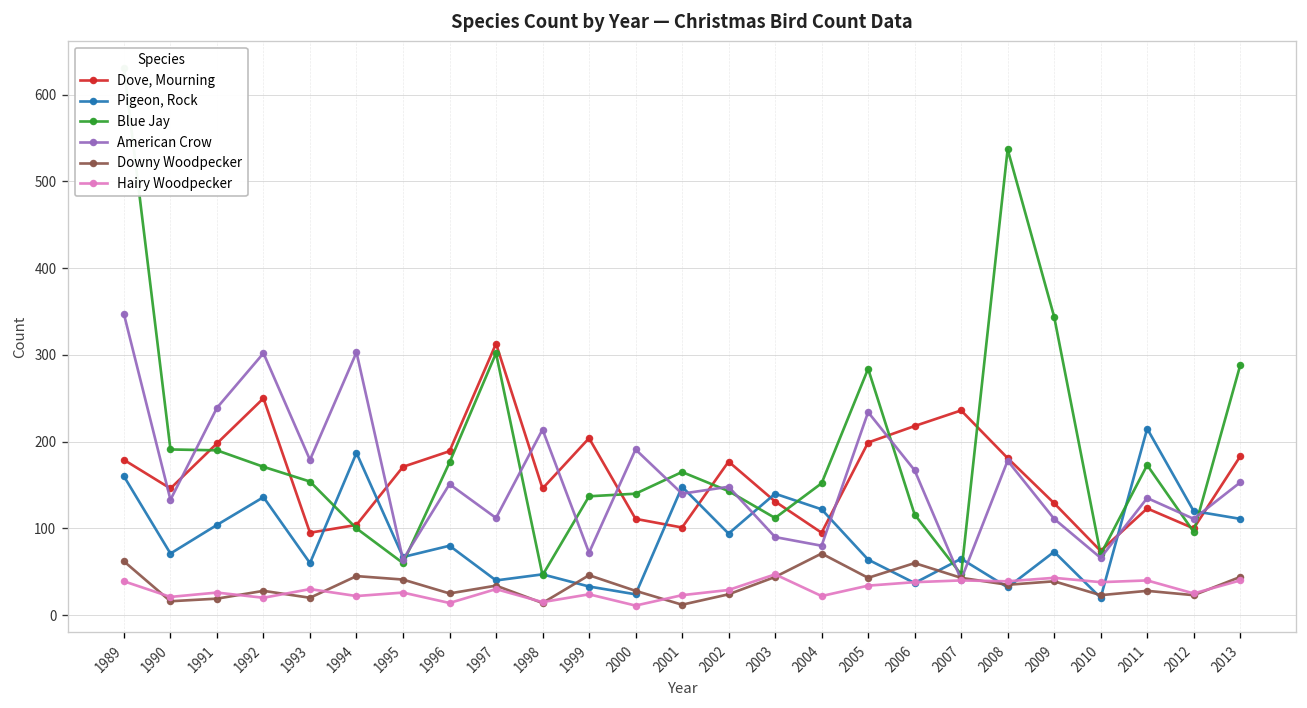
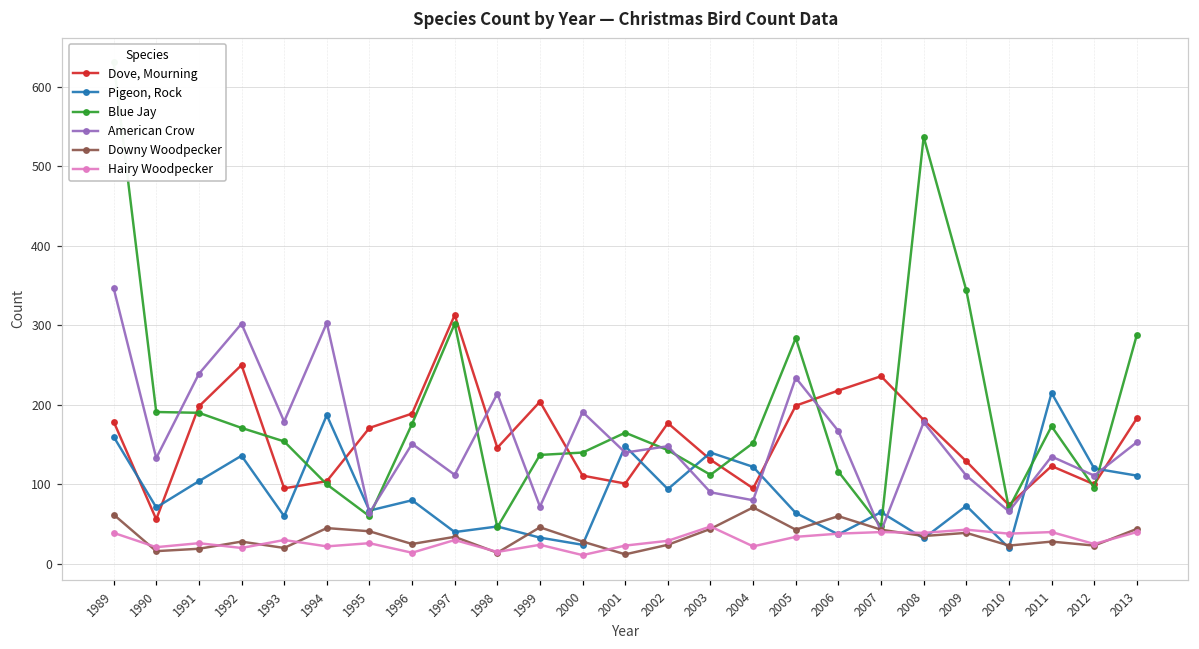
  {
    "Dove, Mourning": {
      "1989": 180,
-     "1990": 150,
+     "1990": 60,
      "1991": 200,
      "1992": 250,
      "1993": 100,
      "1994": 100,
      "1995": 170,
      "1996": 190,
      "1997": 310,
      "1998": 150,
      "1999": 200,
      "2000": 110,
      "2001": 100,
      "2002": 180,
      "2003": 130,
      "2004": 100,
      "2005": 200,
      "2006": 220,
      "2007": 240,
      "2009": 130,
      "2010": 70,
      "2011": 120,
      "2012": 100,
      "2013": 180
    },
    "Pigeon, Rock": {
      "1989": 160,
      "1990": 70,
      "1991": 100,
      "1992": 140,
      "1993": 60,
      "1994": 190,
      "1996": 80,
      "1997": 40,
      "1999": 30,
      "2000": 20,
      "2001": 150,
      "2002": 90,
      "2003": 140,
      "2004": 120,
      "2005": 60,
      "2007": 70,
      "2009": 70,
      "2011": 220,
      "2012": 120,
      "2013": 110
    },
    "Blue Jay": {
      "1990": 190,
      "1991": 190,
      "1992": 170,
      "1993": 150,
      "1994": 100,
      "1995": 60,
      "1996": 180,
      "1997": 300,
      "1999": 140,
      "2000": 140,
      "2001": 170,
      "2002": 140,
      "2003": 110,
      "2004": 150,
      "2005": 280,
      "2006": 120,
      "2007": 50,
      "2008": 540,
      "2009": 340,
      "2010": 70,
      "2011": 170,
      "2012": 100,
      "2013": 290
    },
    "American Crow": {
      "1989": 350,
      "1990": 130,
      "1991": 240,
      "1992": 300,
      "1993": 180,
      "1994": 300,
      "1996": 150,
      "1997": 110,
      "1998": 210,
      "1999": 70,
      "2000": 190,
      "2001": 140,
      "2002": 150,
      "2003": 90,
      "2004": 80,
      "2005": 230,
      "2006": 170,
      "2009": 110,
      "2010": 70,
      "2011": 140,
      "2012": 110,
      "2013": 150
    },
    "Downy Woodpecker": {
      "1989": 60,
      "1990": 20,
      "1991": 20,
      "1992": 30,
      "1993": 20,
      "1994": 50,
      "1995": 40,
      "1996": 30,
      "1997": 30,
      "1999": 50,
      "2000": 30,
      "2001": 10,
      "2002": 20,
      "2004": 70,
      "2005": 40,
      "2006": 60,
      "2009": 40,
      "2011": 30,
      "2013": 40
    },
    "Hairy Woodpecker": {
      "1989": 40,
      "1990": 20,
      "1991": 30,
      "1992": 20,
      "1993": 30,
      "1994": 20,
      "1995": 30,
      "1996": 10,
      "1997": 30,
      "1999": 20,
      "2000": 10,
      "2001": 20,
      "2002": 30,
      "2004": 20,
      "2005": 30,
      "2008": 40,
      "2009": 40,
      "2010": 40,
      "2011": 40,
      "2013": 40
    }
  }
